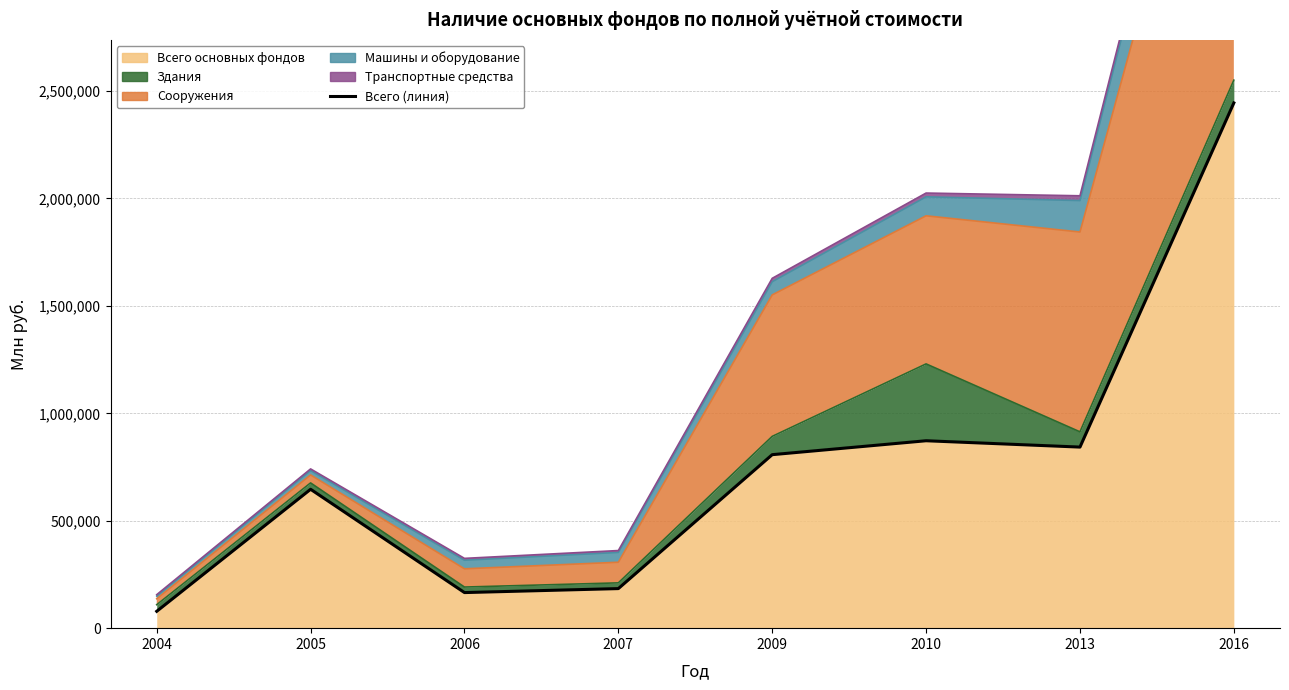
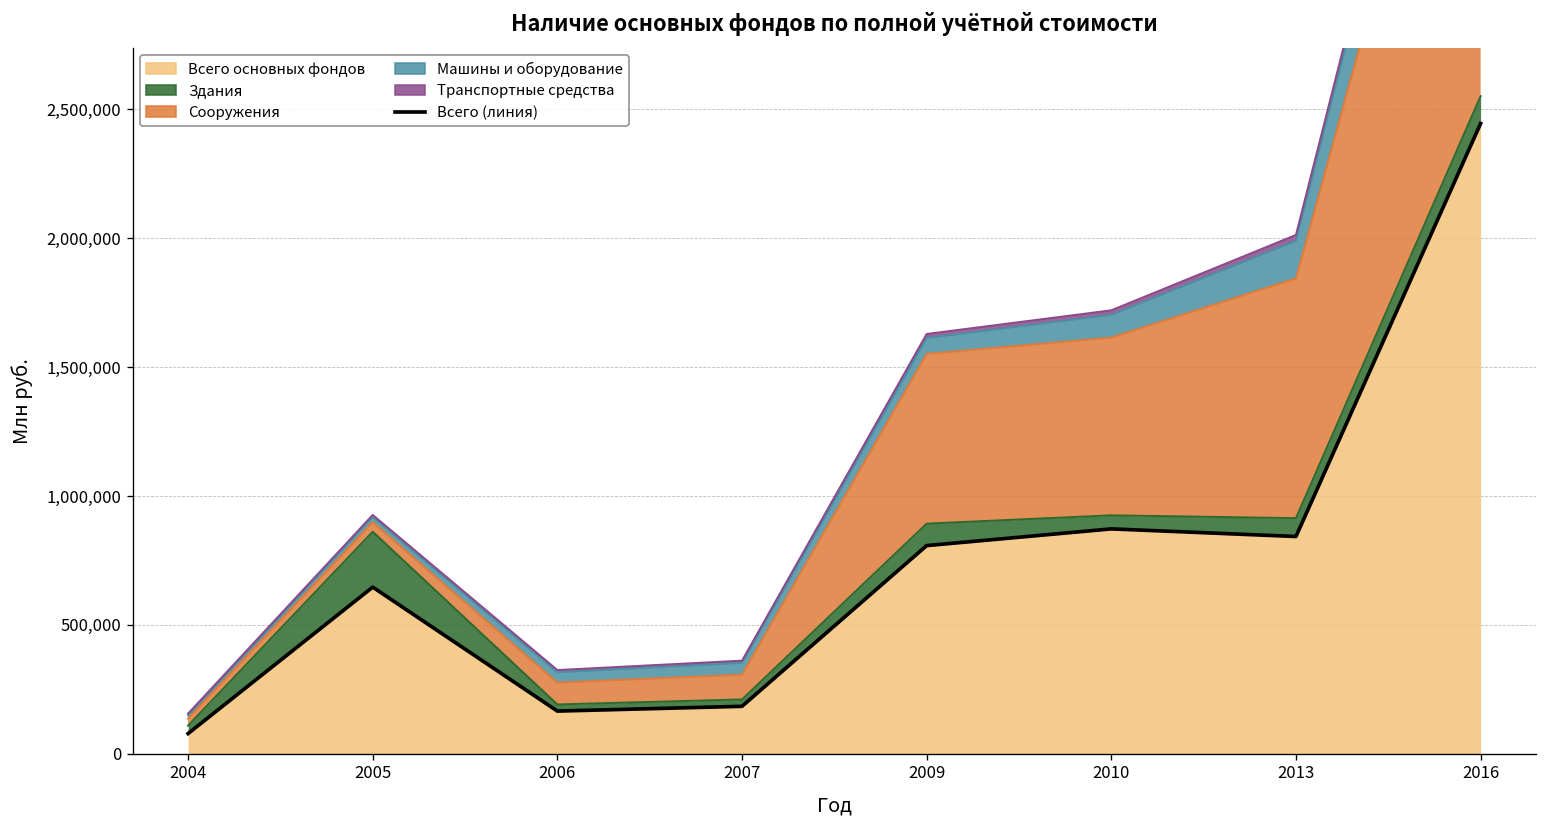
  {
    "Всего основных фондов": {
      "2004": "80,000",
      "2005": "650,000",
      "2006": "170,000",
      "2007": "180,000",
      "2009": "810,000",
      "2010": "870,000",
      "2013": "840,000",
      "2016": "2,440,000"
    },
    "Здания": {
      "2004": "30,000",
-     "2005": "30,000",
+     "2005": "210,000",
      "2006": "30,000",
      "2007": "30,000",
      "2009": "90,000",
-     "2010": "360,000",
+     "2010": "50,000",
      "2013": "70,000",
      "2016": "110,000"
    },
    "Сооружения": {
      "2004": "30,000",
      "2005": "40,000",
      "2006": "80,000",
      "2007": "100,000",
      "2009": "660,000",
      "2010": "690,000",
      "2013": "930,000"
    },
    "Машины и оборудование": {
      "2009": "60,000",
      "2010": "90,000",
      "2013": "150,000"
    },
    "Транспортные средства": {
      "2009": "20,000",
      "2010": "20,000",
      "2013": "20,000"
    }
  }
